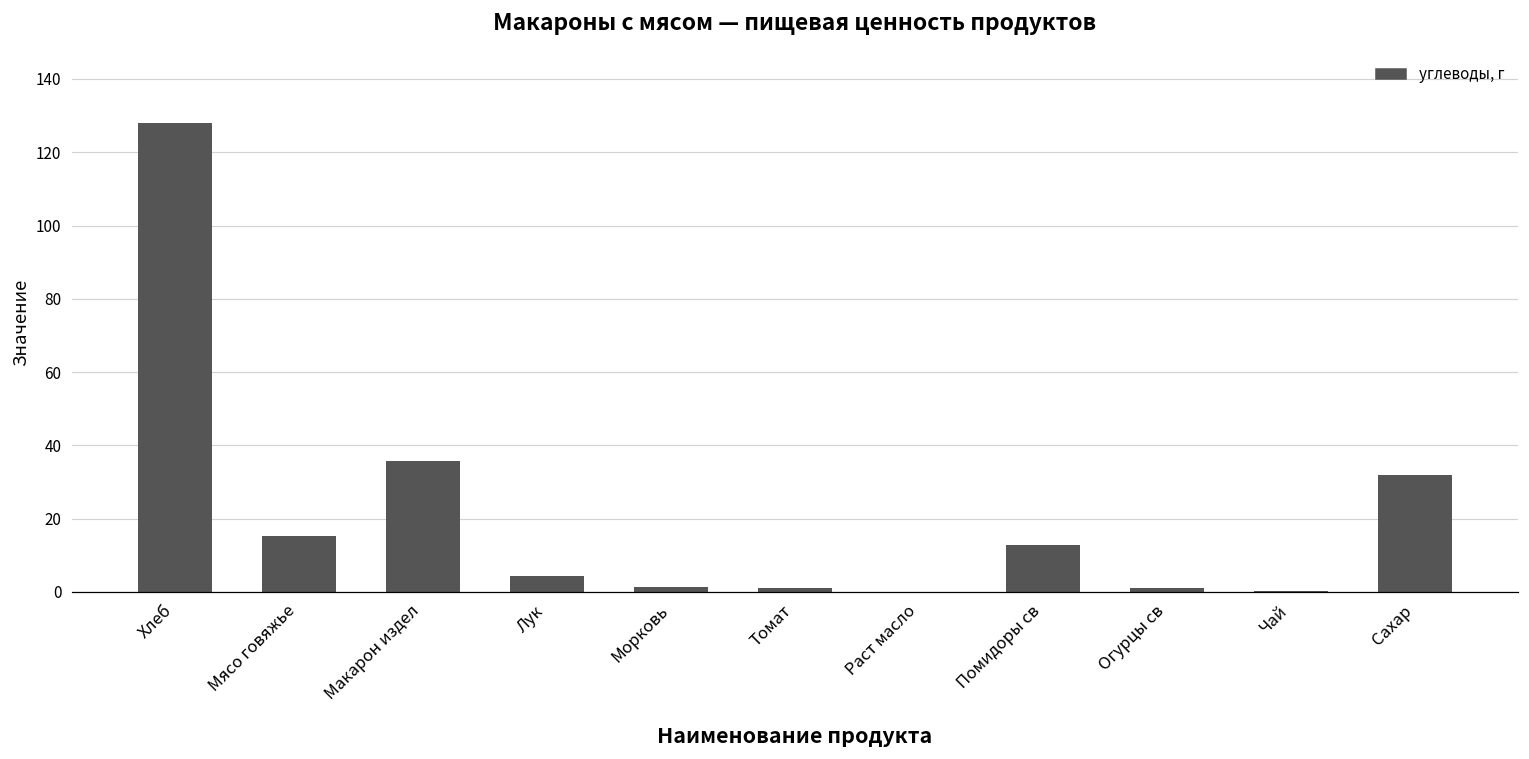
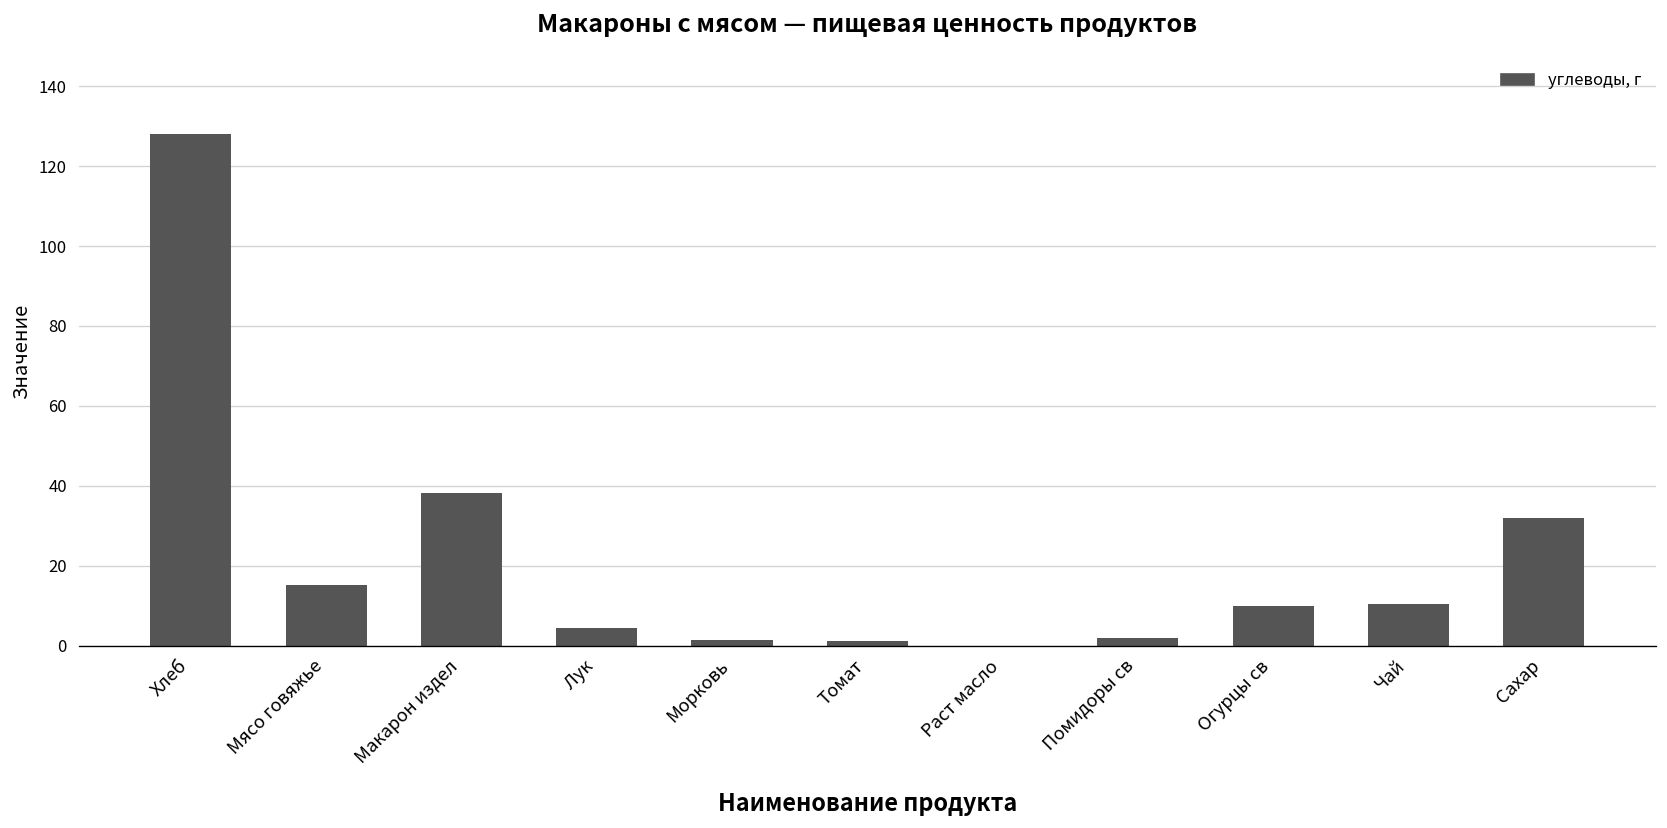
  {
    "Хлеб": 128,
    "Мясо говяжье": 15,
-   "Макарон издел": 36,
+   "Макарон издел": 38,
    "Лук": 4,
    "Морковь": 1,
    "Томат": 1,
    "Раст масло": 0,
-   "Помидоры св": 13,
-   "Огурцы св": 1,
-   "Чай": 0,
+   "Помидоры св": 2,
+   "Огурцы св": 10,
+   "Чай": 10,
    "Сахар": 32
  }
